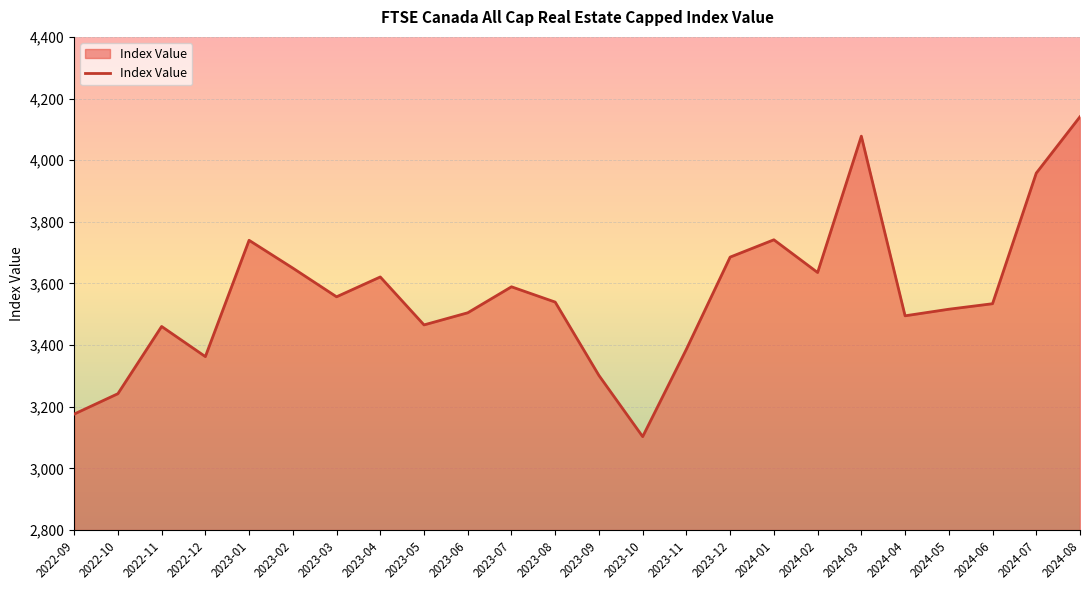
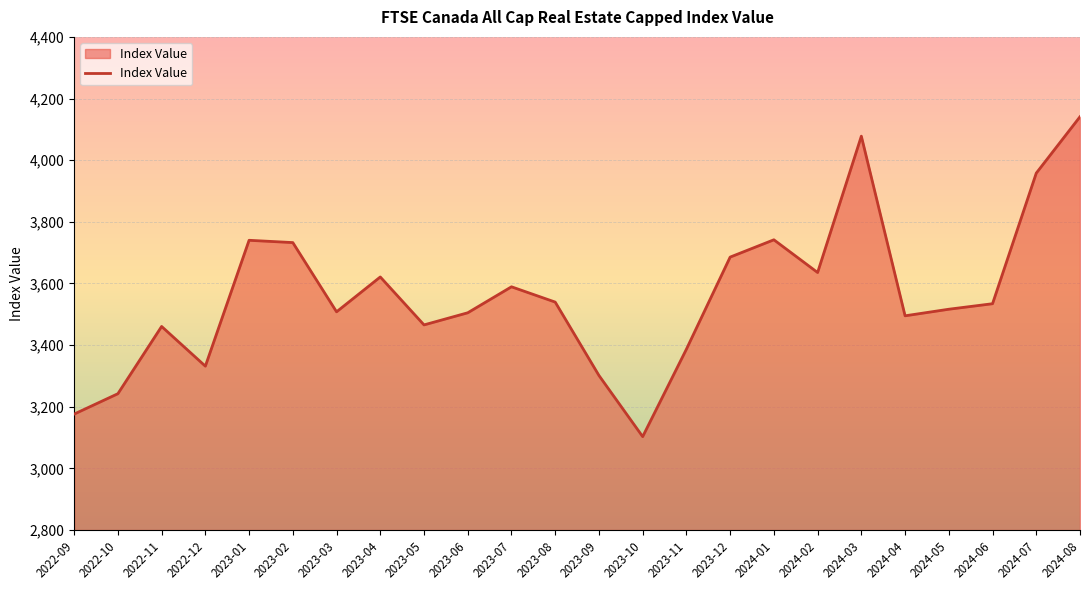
  {
    "2022-09": "3,180",
    "2022-10": "3,240",
    "2022-11": "3,460",
-   "2022-12": "3,360",
+   "2022-12": "3,330",
    "2023-01": "3,740",
-   "2023-02": "3,650",
-   "2023-03": "3,560",
+   "2023-02": "3,730",
+   "2023-03": "3,510",
    "2023-04": "3,620",
    "2023-05": "3,470",
    "2023-06": "3,500",
    "2023-07": "3,590",
    "2023-08": "3,540",
    "2023-09": "3,300",
    "2023-10": "3,100",
    "2023-11": "3,390",
    "2023-12": "3,690",
    "2024-01": "3,740",
    "2024-02": "3,640",
    "2024-03": "4,080",
    "2024-04": "3,500",
    "2024-05": "3,520",
    "2024-06": "3,530",
    "2024-07": "3,960",
    "2024-08": "4,140"
  }
